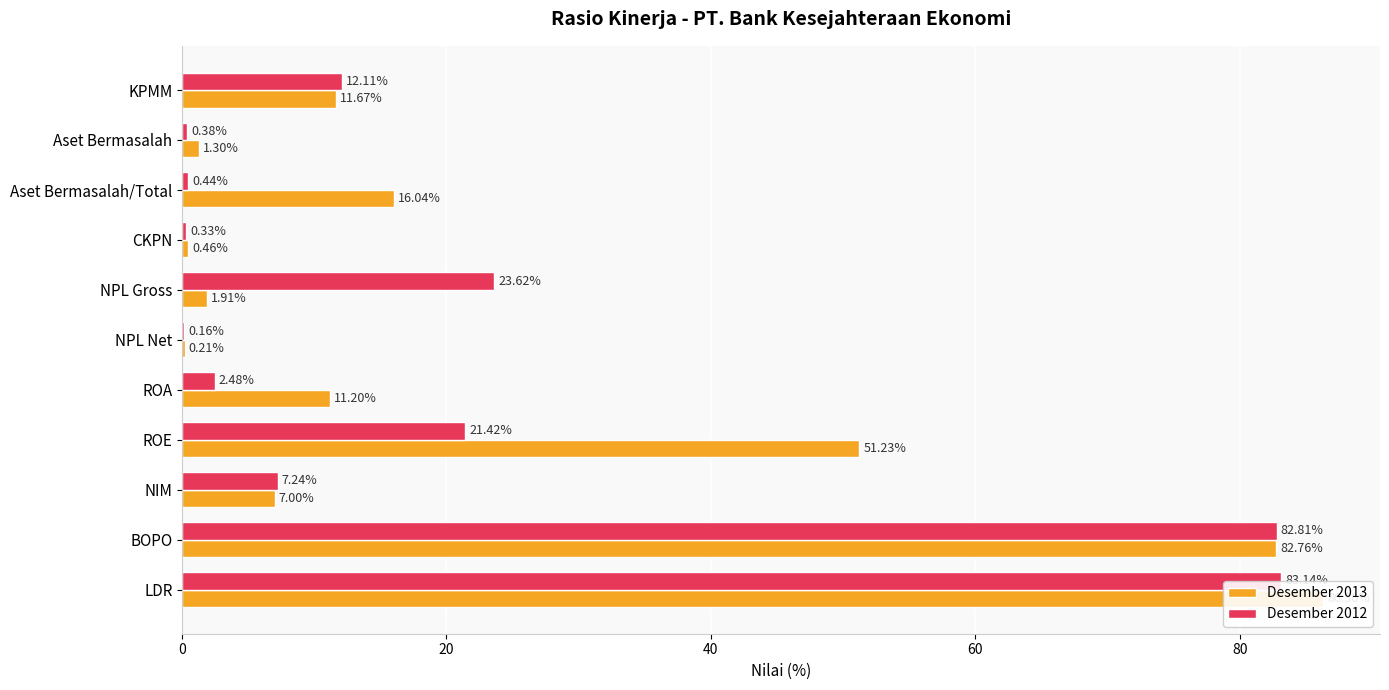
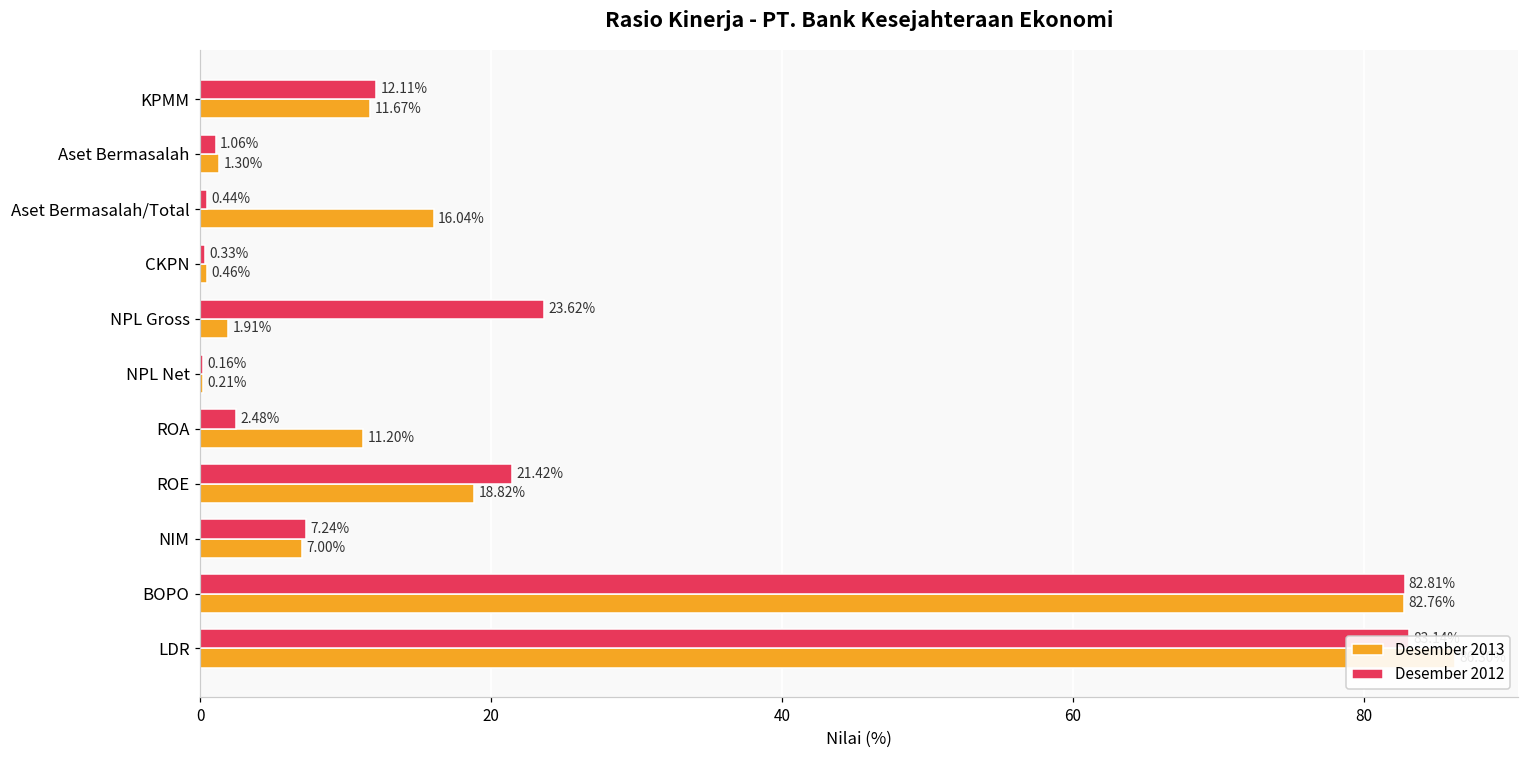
  {
    "Desember 2013": {
      "KPMM": "11.67%",
      "Aset Bermasalah": "1.30%",
      "Aset Bermasalah/Total": "16.04%",
      "CKPN": "0.46%",
      "NPL Gross": "1.91%",
      "NPL Net": "0.21%",
      "ROA": "11.20%",
-     "ROE": "51.23%",
+     "ROE": "18.82%",
      "NIM": "7.00%",
      "BOPO": "82.76%"
    },
    "Desember 2012": {
      "KPMM": "12.11%",
-     "Aset Bermasalah": "0.38%",
+     "Aset Bermasalah": "1.06%",
      "Aset Bermasalah/Total": "0.44%",
      "CKPN": "0.33%",
      "NPL Gross": "23.62%",
      "NPL Net": "0.16%",
      "ROA": "2.48%",
      "ROE": "21.42%",
      "NIM": "7.24%",
      "BOPO": "82.81%"
    }
  }
